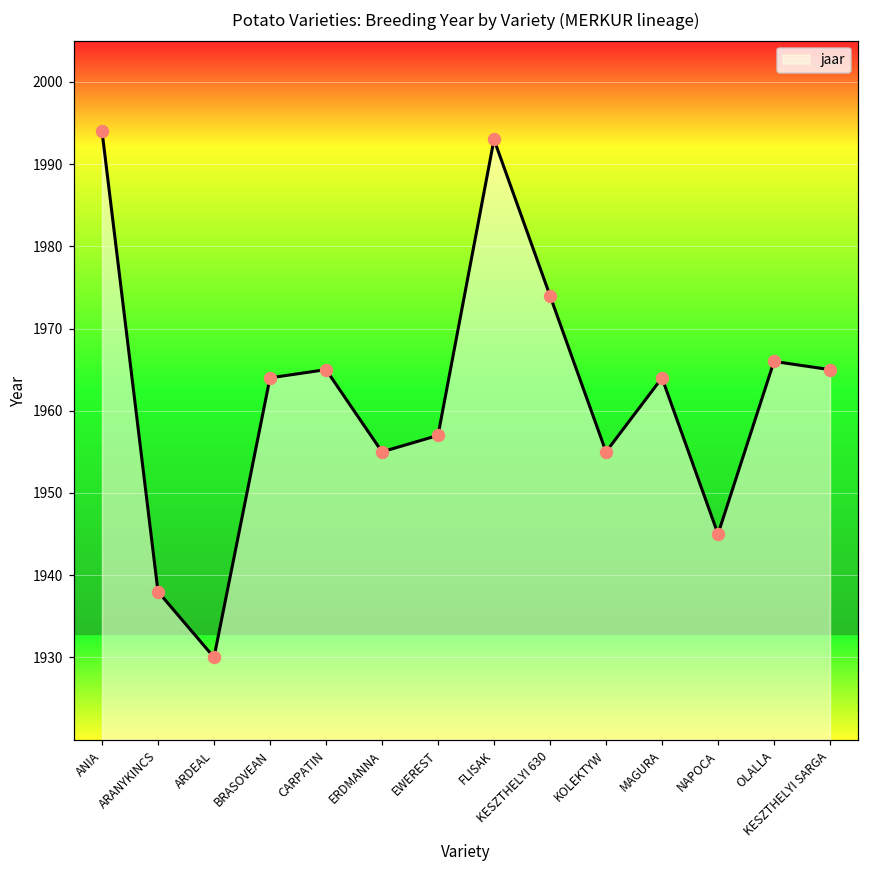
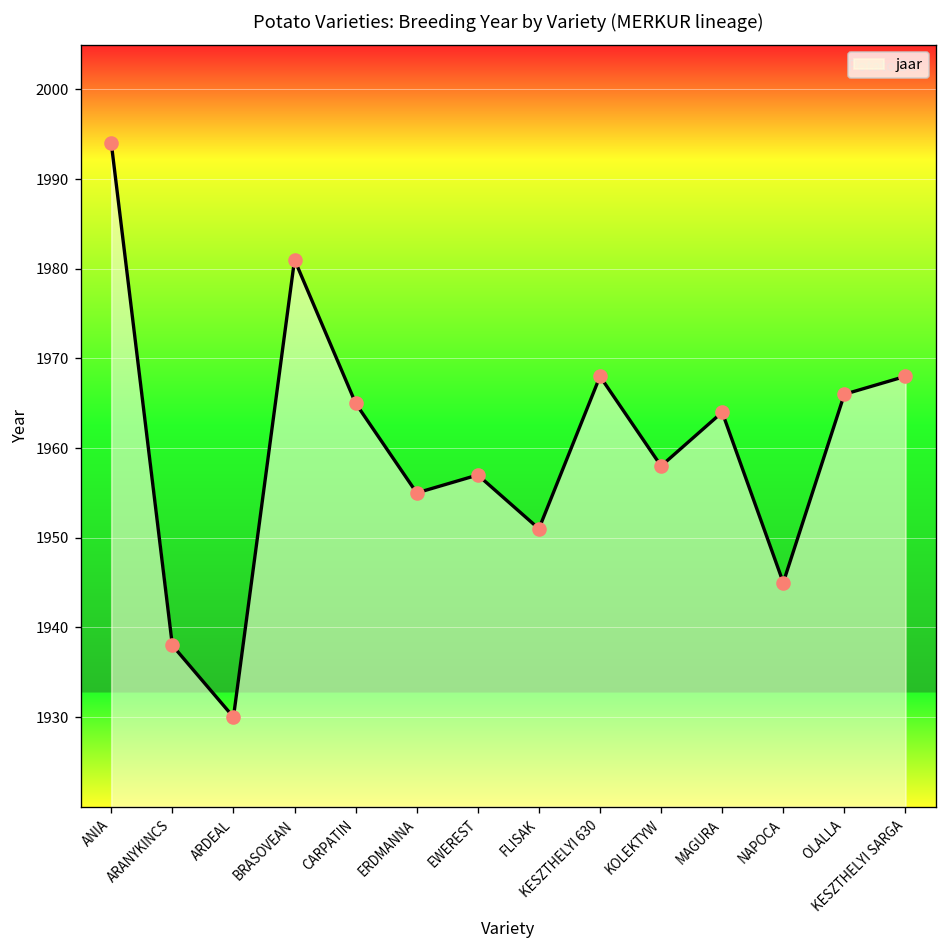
  {
    "ANIA": 1994,
    "ARANYKINCS": 1938,
    "ARDEAL": 1930,
-   "BRASOVEAN": 1964,
+   "BRASOVEAN": 1981,
    "CARPATIN": 1965,
    "ERDMANNA": 1955,
    "EWEREST": 1957,
-   "FLISAK": 1993,
-   "KESZTHELYI 630": 1974,
-   "KOLEKTYW": 1955,
+   "FLISAK": 1951,
+   "KESZTHELYI 630": 1968,
+   "KOLEKTYW": 1958,
    "MAGURA": 1964,
    "NAPOCA": 1945,
    "OLALLA": 1966,
-   "KESZTHELYI SARGA": 1965
+   "KESZTHELYI SARGA": 1968
  }
